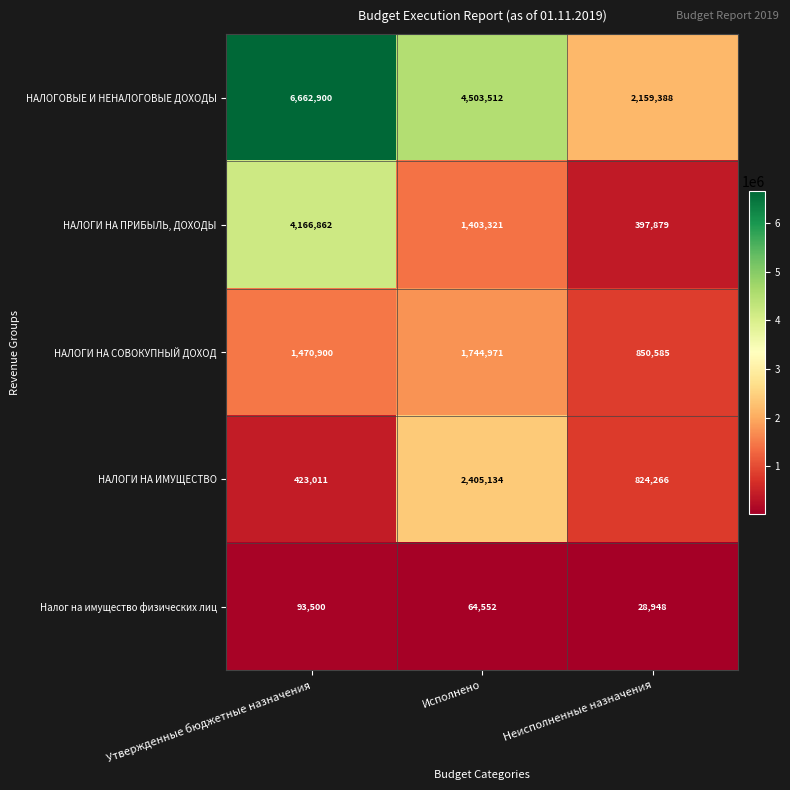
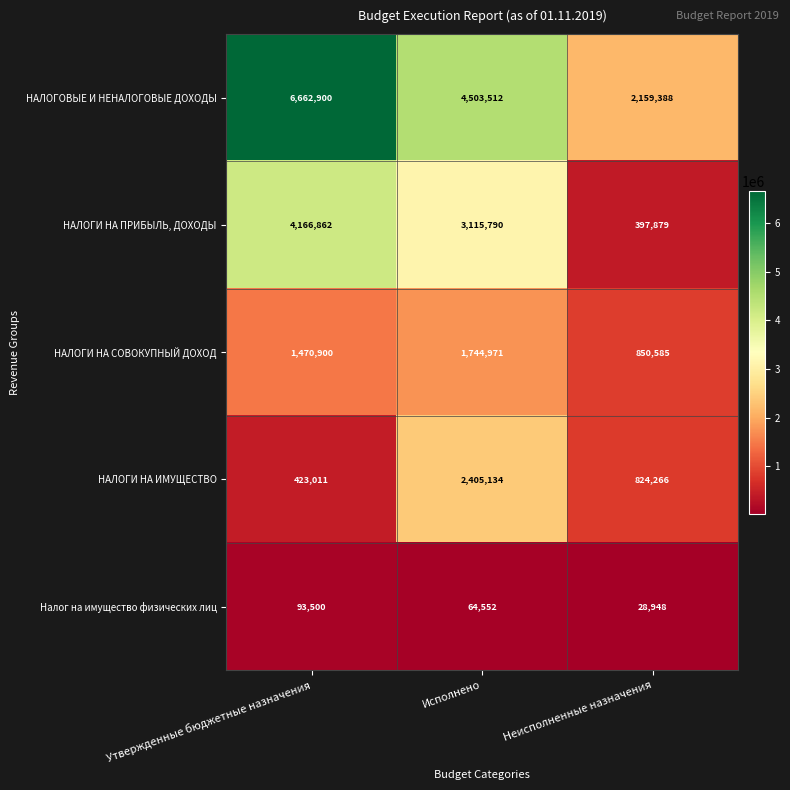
  {
    "НАЛОГОВЫЕ И НЕНАЛОГОВЫЕ ДОХОДЫ": {
      "Утвержденные бюджетные назначения": "6,662,900",
      "Исполнено": "4,503,512",
      "Неисполненные назначения": "2,159,388"
    },
    "НАЛОГИ НА ПРИБЫЛЬ, ДОХОДЫ": {
      "Утвержденные бюджетные назначения": "4,166,862",
-     "Исполнено": "1,403,321",
+     "Исполнено": "3,115,790",
      "Неисполненные назначения": "397,879"
    },
    "НАЛОГИ НА СОВОКУПНЫЙ ДОХОД": {
      "Утвержденные бюджетные назначения": "1,470,900",
      "Исполнено": "1,744,971",
      "Неисполненные назначения": "850,585"
    },
    "НАЛОГИ НА ИМУЩЕСТВО": {
      "Утвержденные бюджетные назначения": "423,011",
      "Исполнено": "2,405,134",
      "Неисполненные назначения": "824,266"
    },
    "Налог на имущество физических лиц": {
      "Утвержденные бюджетные назначения": "93,500",
      "Исполнено": "64,552",
      "Неисполненные назначения": "28,948"
    }
  }
